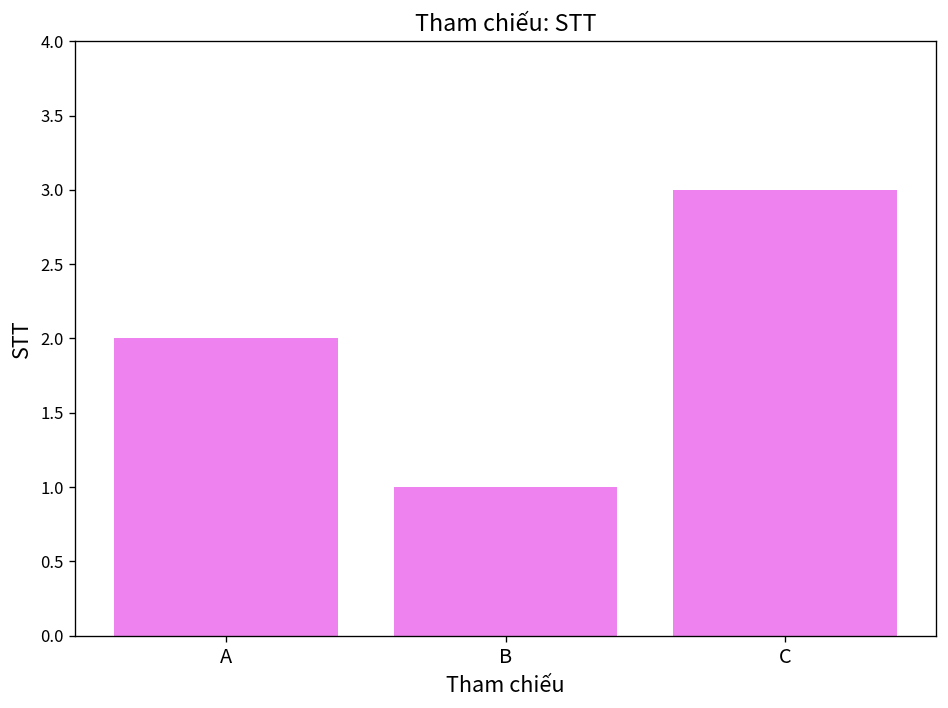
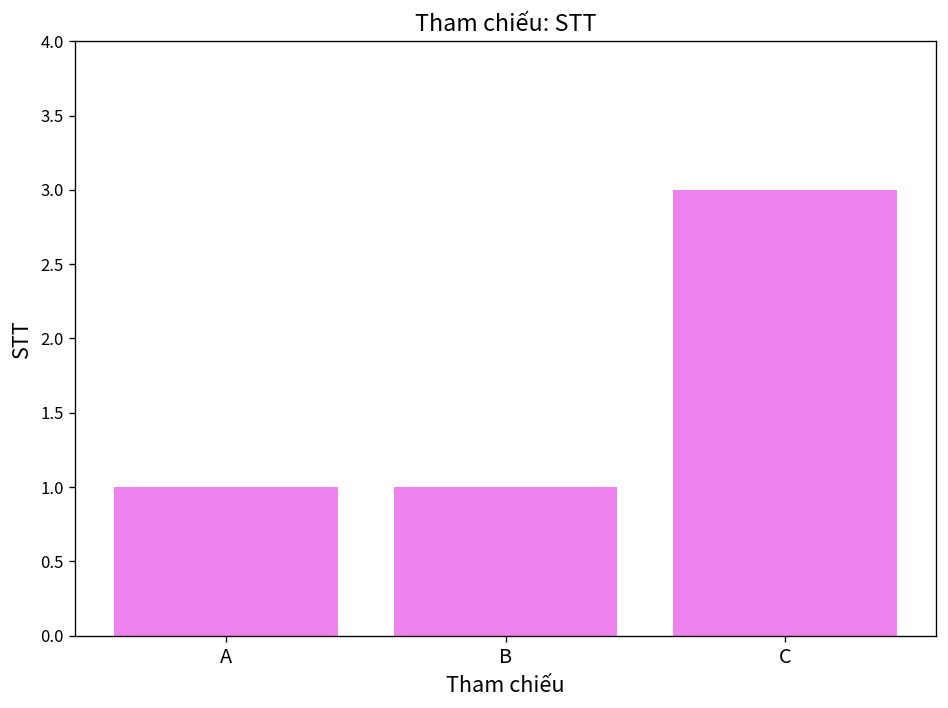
  {
-   "A": 2,
+   "A": 1,
    "B": 1,
    "C": 3
  }
